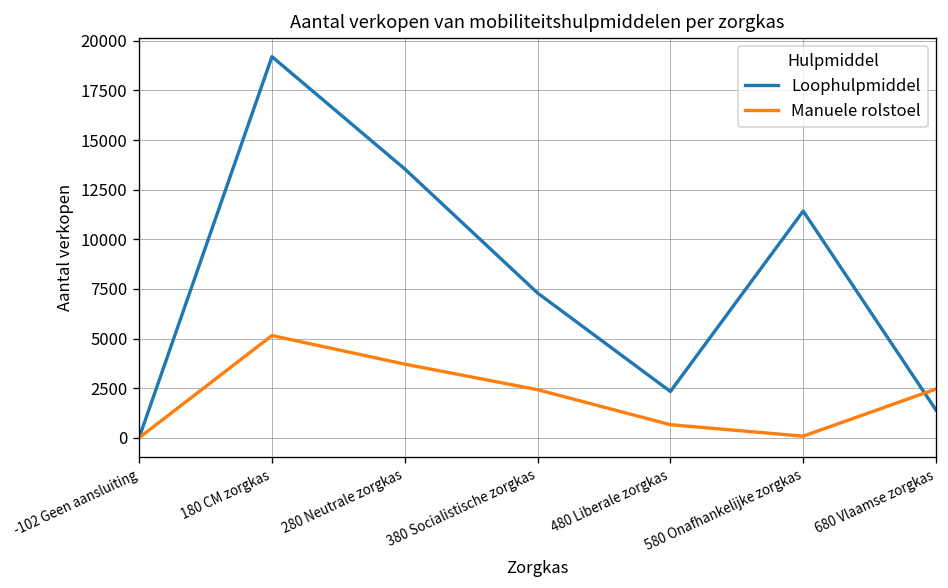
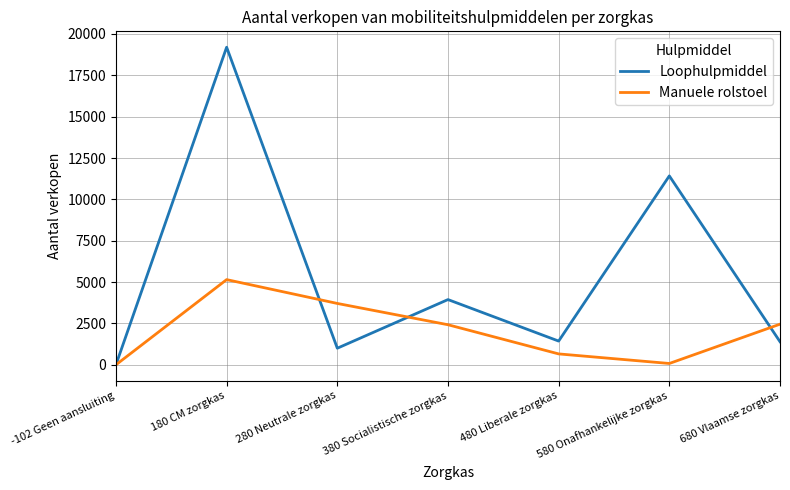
  {
    "Loophulpmiddel": {
      "180 CM zorgkas": 19200,
-     "280 Neutrale zorgkas": 13500,
-     "380 Socialistische zorgkas": 7300,
-     "480 Liberale zorgkas": 2300,
+     "280 Neutrale zorgkas": 1000,
+     "380 Socialistische zorgkas": 3900,
+     "480 Liberale zorgkas": 1400,
      "580 Onafhankelijke zorgkas": 11400,
      "680 Vlaamse zorgkas": 1400
    },
    "Manuele rolstoel": {
      "180 CM zorgkas": 5200,
      "280 Neutrale zorgkas": 3700,
      "380 Socialistische zorgkas": 2400,
      "480 Liberale zorgkas": 700,
      "580 Onafhankelijke zorgkas": 100,
      "680 Vlaamse zorgkas": 2500
    }
  }
